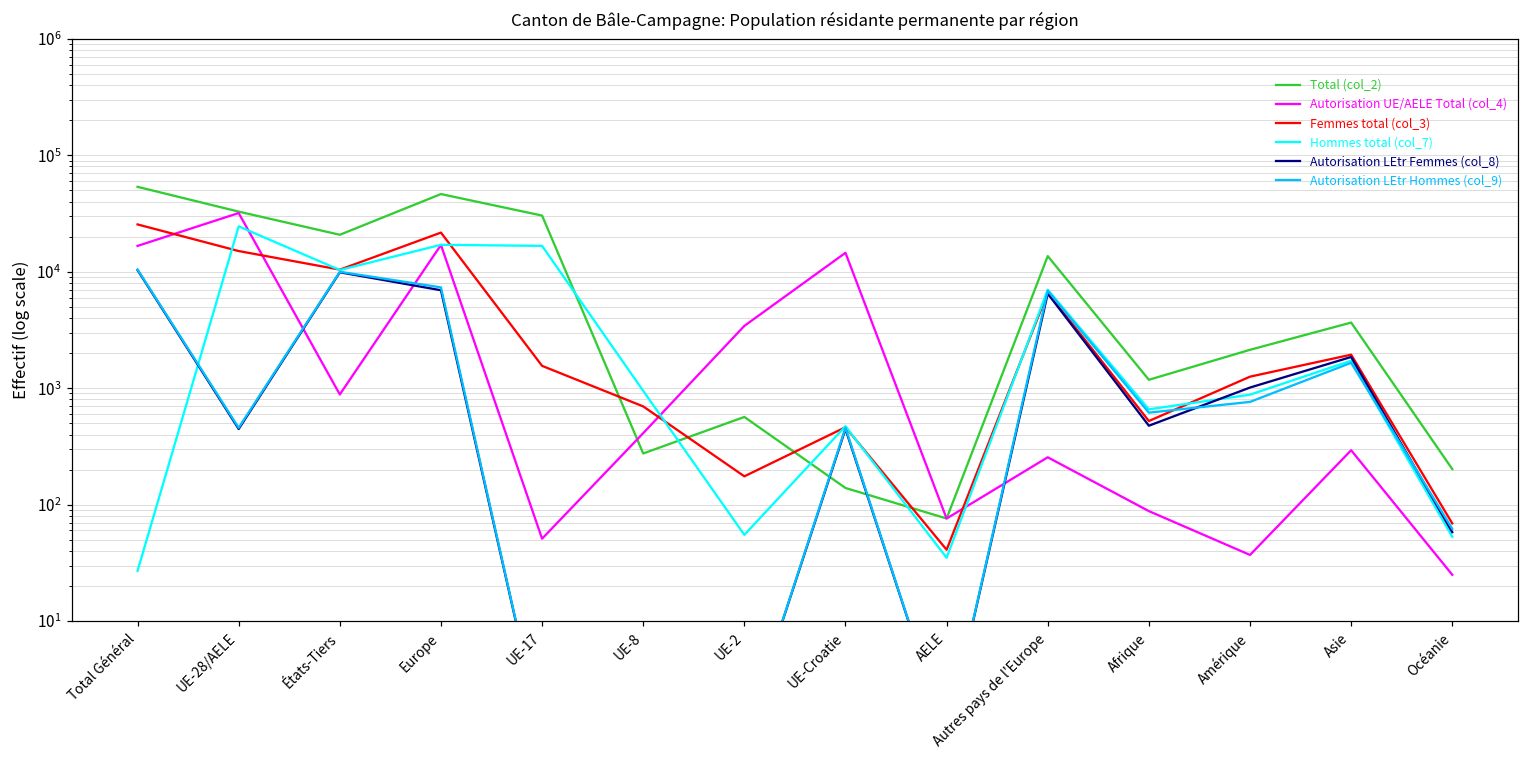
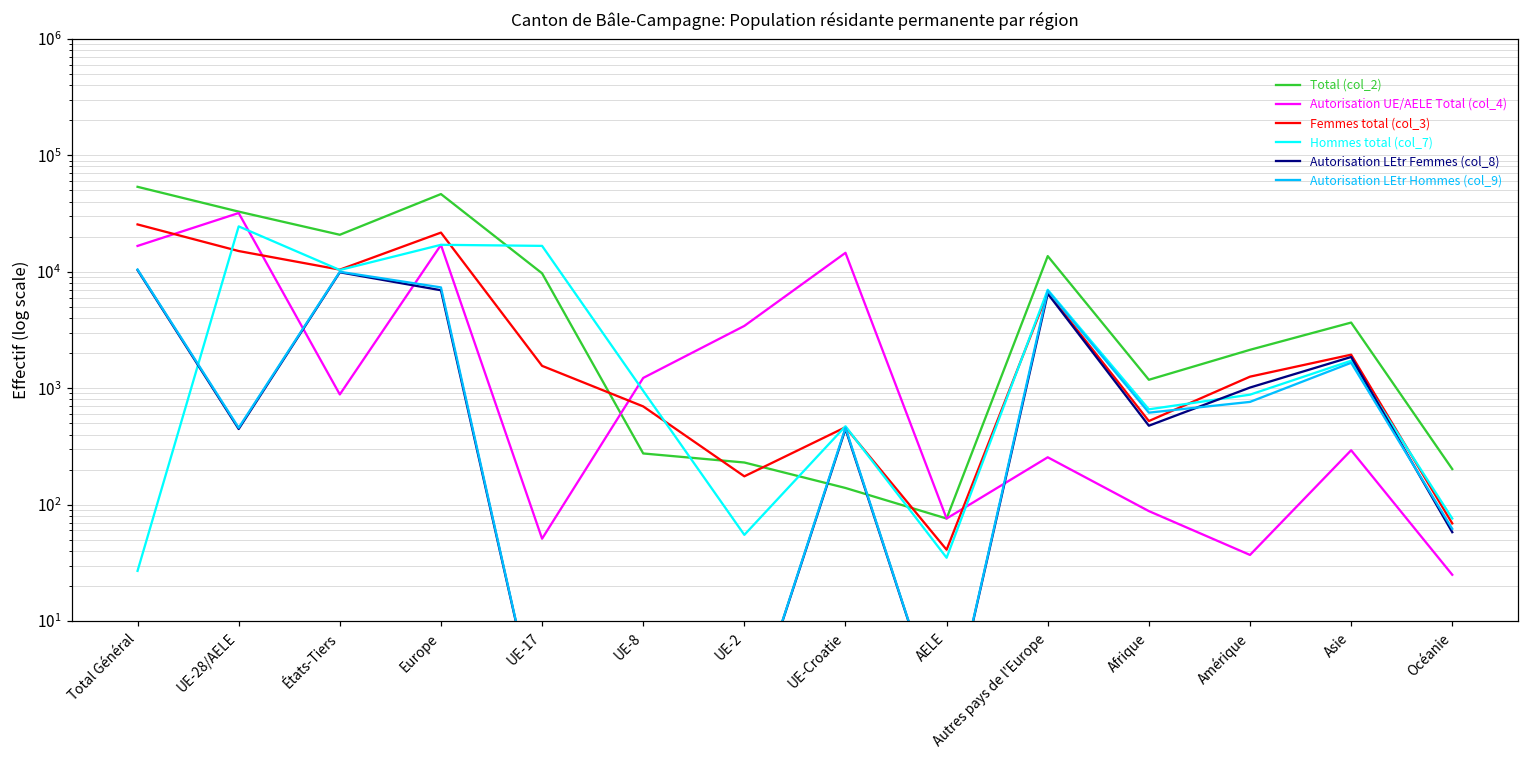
  {
    "Total (col_2)": {
      "Total Général": 50000,
      "États-Tiers": 21000,
      "Europe": 50000,
-     "UE-17": 30000,
+     "UE-17": 10000,
      "UE-8": 280,
-     "UE-2": 600,
+     "UE-2": 230,
      "UE-Croatie": 140,
      "Autres pays de l'Europe": 14000,
      "Afrique": 1200,
      "Amérique": 2100,
      "Asie": 3700,
      "Océanie": 200
    },
    "Autorisation UE/AELE Total (col_4)": {
      "Total Général": 17000,
      "États-Tiers": 900,
      "UE-17": 50,
-     "UE-8": 410,
+     "UE-8": 1200,
      "UE-2": 3400,
      "UE-Croatie": 15000,
      "Autres pays de l'Europe": 260,
      "Afrique": 90,
      "Amérique": 37,
      "Asie": 290,
      "Océanie": 25
    },
    "Femmes total (col_3)": {
      "Total Général": 25000,
      "UE-28/AELE": 15000,
      "Europe": 22000,
      "UE-17": 1600,
      "UE-8": 700,
      "UE-2": 180,
      "AELE": 41,
      "Afrique": 500,
      "Amérique": 1300,
      "Océanie": 70
    },
    "Hommes total (col_7)": {
      "Total Général": 27,
      "UE-28/AELE": 24000,
      "UE-17": 17000,
      "UE-8": 900,
      "UE-2": 60,
      "AELE": 35,
      "Afrique": 700,
      "Amérique": 900,
-     "Océanie": 50
+     "Océanie": 80
    },
    "Autorisation LEtr Femmes (col_8)": {
      "Europe": 7000,
      "Afrique": 500,
      "Amérique": 1000,
      "Océanie": 60
    },
    "Autorisation LEtr Hommes (col_9)": {
      "Europe": 7000,
      "Afrique": 600,
      "Amérique": 800,
      "Océanie": 60
    }
  }
